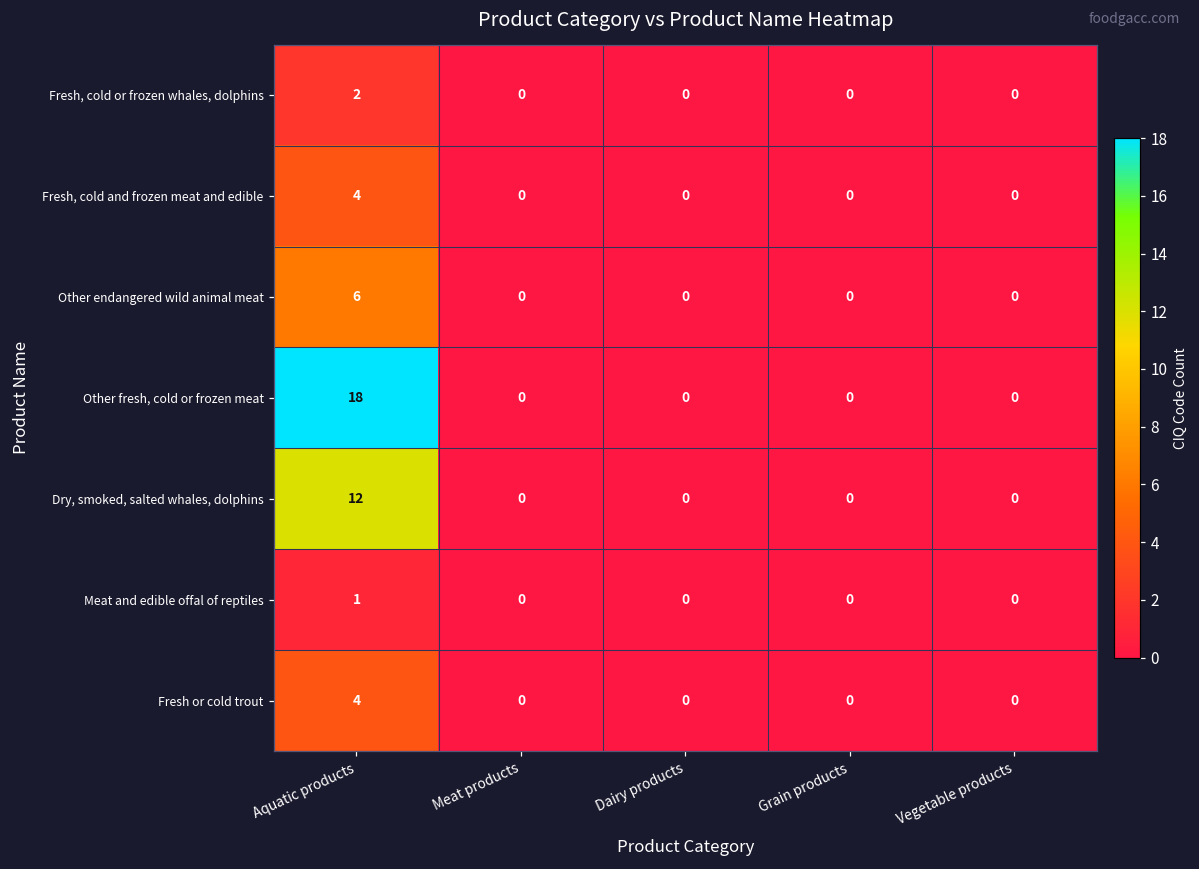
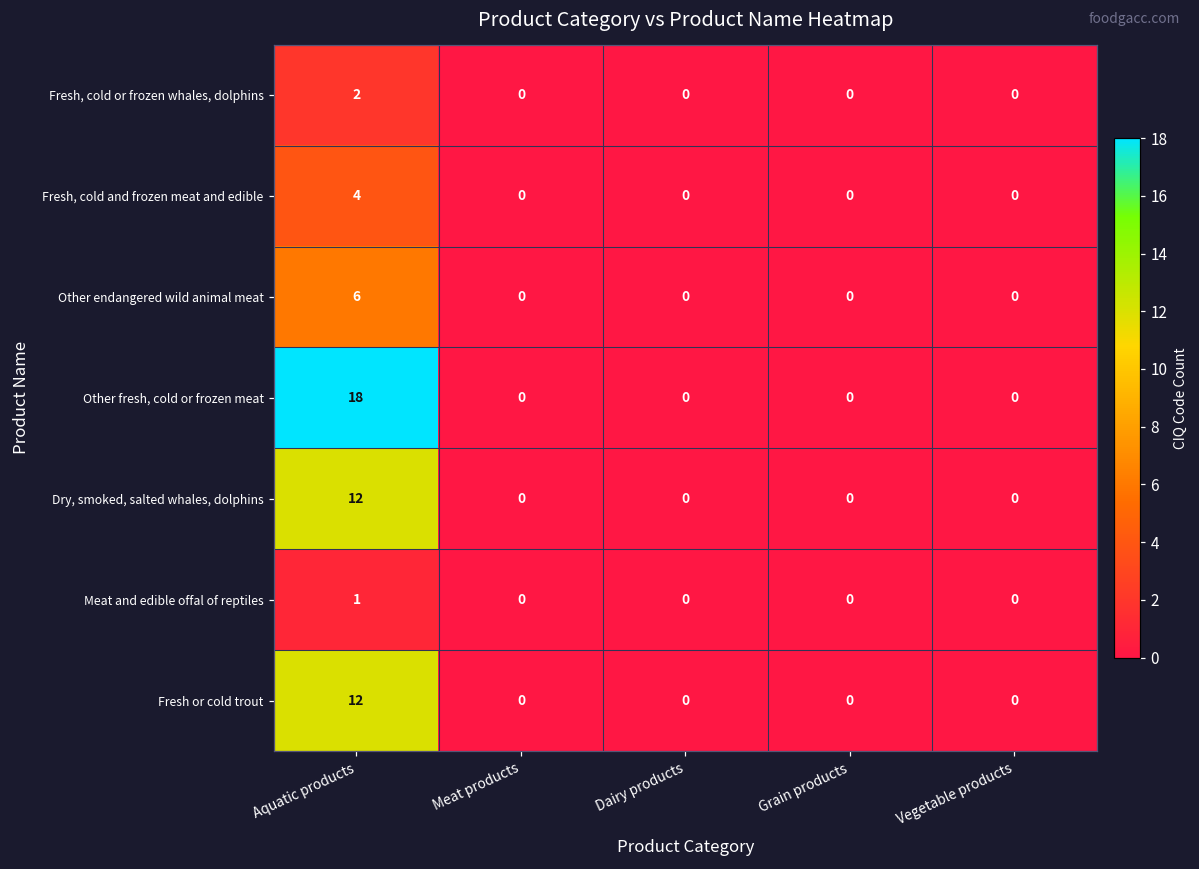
  {
    "Fresh, cold or frozen whales, dolphins": {
      "Aquatic products": 2,
      "Meat products": 0,
      "Dairy products": 0,
      "Grain products": 0,
      "Vegetable products": 0
    },
    "Fresh, cold and frozen meat and edible": {
      "Aquatic products": 4,
      "Meat products": 0,
      "Dairy products": 0,
      "Grain products": 0,
      "Vegetable products": 0
    },
    "Other endangered wild animal meat": {
      "Aquatic products": 6,
      "Meat products": 0,
      "Dairy products": 0,
      "Grain products": 0,
      "Vegetable products": 0
    },
    "Other fresh, cold or frozen meat": {
      "Aquatic products": 18,
      "Meat products": 0,
      "Dairy products": 0,
      "Grain products": 0,
      "Vegetable products": 0
    },
    "Dry, smoked, salted whales, dolphins": {
      "Aquatic products": 12,
      "Meat products": 0,
      "Dairy products": 0,
      "Grain products": 0,
      "Vegetable products": 0
    },
    "Meat and edible offal of reptiles": {
      "Aquatic products": 1,
      "Meat products": 0,
      "Dairy products": 0,
      "Grain products": 0,
      "Vegetable products": 0
    },
    "Fresh or cold trout": {
-     "Aquatic products": 4,
+     "Aquatic products": 12,
      "Meat products": 0,
      "Dairy products": 0,
      "Grain products": 0,
      "Vegetable products": 0
    }
  }
